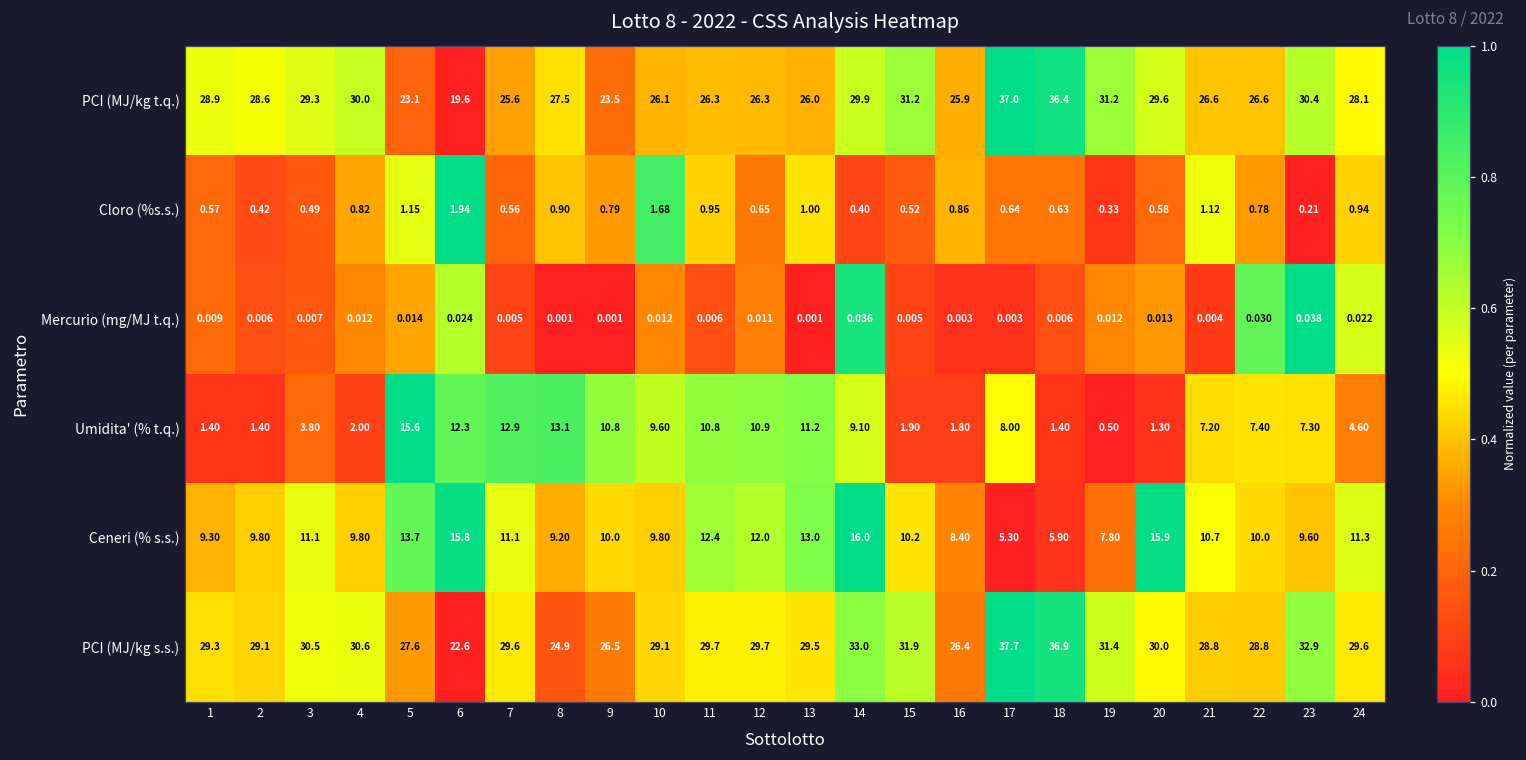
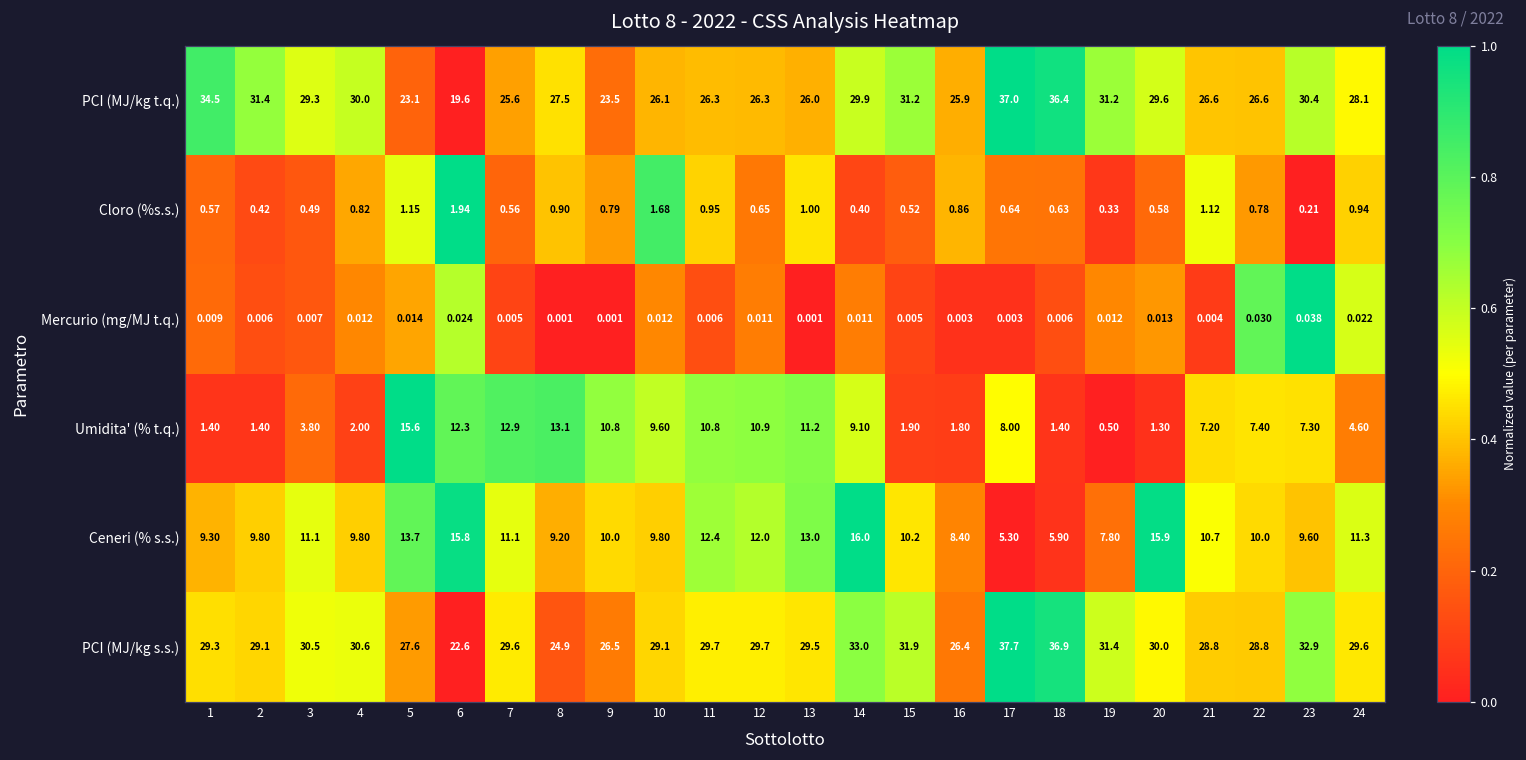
  {
    "PCI (MJ/kg t.q.)": {
-     "1": 28.9,
-     "2": 28.6,
+     "1": 34.5,
+     "2": 31.4,
      "3": 29.3,
      "4": 30.0,
      "5": 23.1,
      "6": 19.6,
      "7": 25.6,
      "8": 27.5,
      "9": 23.5,
      "10": 26.1,
      "11": 26.3,
      "12": 26.3,
      "13": 26.0,
      "14": 29.9,
      "15": 31.2,
      "16": 25.9,
      "17": 37.0,
      "18": 36.4,
      "19": 31.2,
      "20": 29.6,
      "21": 26.6,
      "22": 26.6,
      "23": 30.4,
      "24": 28.1
    },
    "Cloro (%s.s.)": {
      "1": 0.57,
      "2": 0.42,
      "3": 0.49,
      "4": 0.82,
      "5": 1.15,
      "6": 1.94,
      "7": 0.56,
      "8": 0.90,
      "9": 0.79,
      "10": 1.68,
      "11": 0.95,
      "12": 0.65,
      "13": 1.00,
      "14": 0.40,
      "15": 0.52,
      "16": 0.86,
      "17": 0.64,
      "18": 0.63,
      "19": 0.33,
      "20": 0.58,
      "21": 1.12,
      "22": 0.78,
      "23": 0.21,
      "24": 0.94
    },
    "Mercurio (mg/MJ t.q.)": {
      "1": 0.009,
      "2": 0.006,
      "3": 0.007,
      "4": 0.012,
      "5": 0.014,
      "6": 0.024,
      "7": 0.005,
      "8": 0.001,
      "9": 0.001,
      "10": 0.012,
      "11": 0.006,
      "12": 0.011,
      "13": 0.001,
-     "14": 0.036,
+     "14": 0.011,
      "15": 0.005,
      "16": 0.003,
      "17": 0.003,
      "18": 0.006,
      "19": 0.012,
      "20": 0.013,
      "21": 0.004,
      "22": 0.030,
      "23": 0.038,
      "24": 0.022
    },
    "Umidita' (% t.q.)": {
      "1": 1.40,
      "2": 1.40,
      "3": 3.80,
      "4": 2.00,
      "5": 15.6,
      "6": 12.3,
      "7": 12.9,
      "8": 13.1,
      "9": 10.8,
      "10": 9.60,
      "11": 10.8,
      "12": 10.9,
      "13": 11.2,
      "14": 9.10,
      "15": 1.90,
      "16": 1.80,
      "17": 8.00,
      "18": 1.40,
      "19": 0.50,
      "20": 1.30,
      "21": 7.20,
      "22": 7.40,
      "23": 7.30,
      "24": 4.60
    },
    "Ceneri (% s.s.)": {
      "1": 9.30,
      "2": 9.80,
      "3": 11.1,
      "4": 9.80,
      "5": 13.7,
      "6": 15.8,
      "7": 11.1,
      "8": 9.20,
      "9": 10.0,
      "10": 9.80,
      "11": 12.4,
      "12": 12.0,
      "13": 13.0,
      "14": 16.0,
      "15": 10.2,
      "16": 8.40,
      "17": 5.30,
      "18": 5.90,
      "19": 7.80,
      "20": 15.9,
      "21": 10.7,
      "22": 10.0,
      "23": 9.60,
      "24": 11.3
    },
    "PCI (MJ/kg s.s.)": {
      "1": 29.3,
      "2": 29.1,
      "3": 30.5,
      "4": 30.6,
      "5": 27.6,
      "6": 22.6,
      "7": 29.6,
      "8": 24.9,
      "9": 26.5,
      "10": 29.1,
      "11": 29.7,
      "12": 29.7,
      "13": 29.5,
      "14": 33.0,
      "15": 31.9,
      "16": 26.4,
      "17": 37.7,
      "18": 36.9,
      "19": 31.4,
      "20": 30.0,
      "21": 28.8,
      "22": 28.8,
      "23": 32.9,
      "24": 29.6
    }
  }
